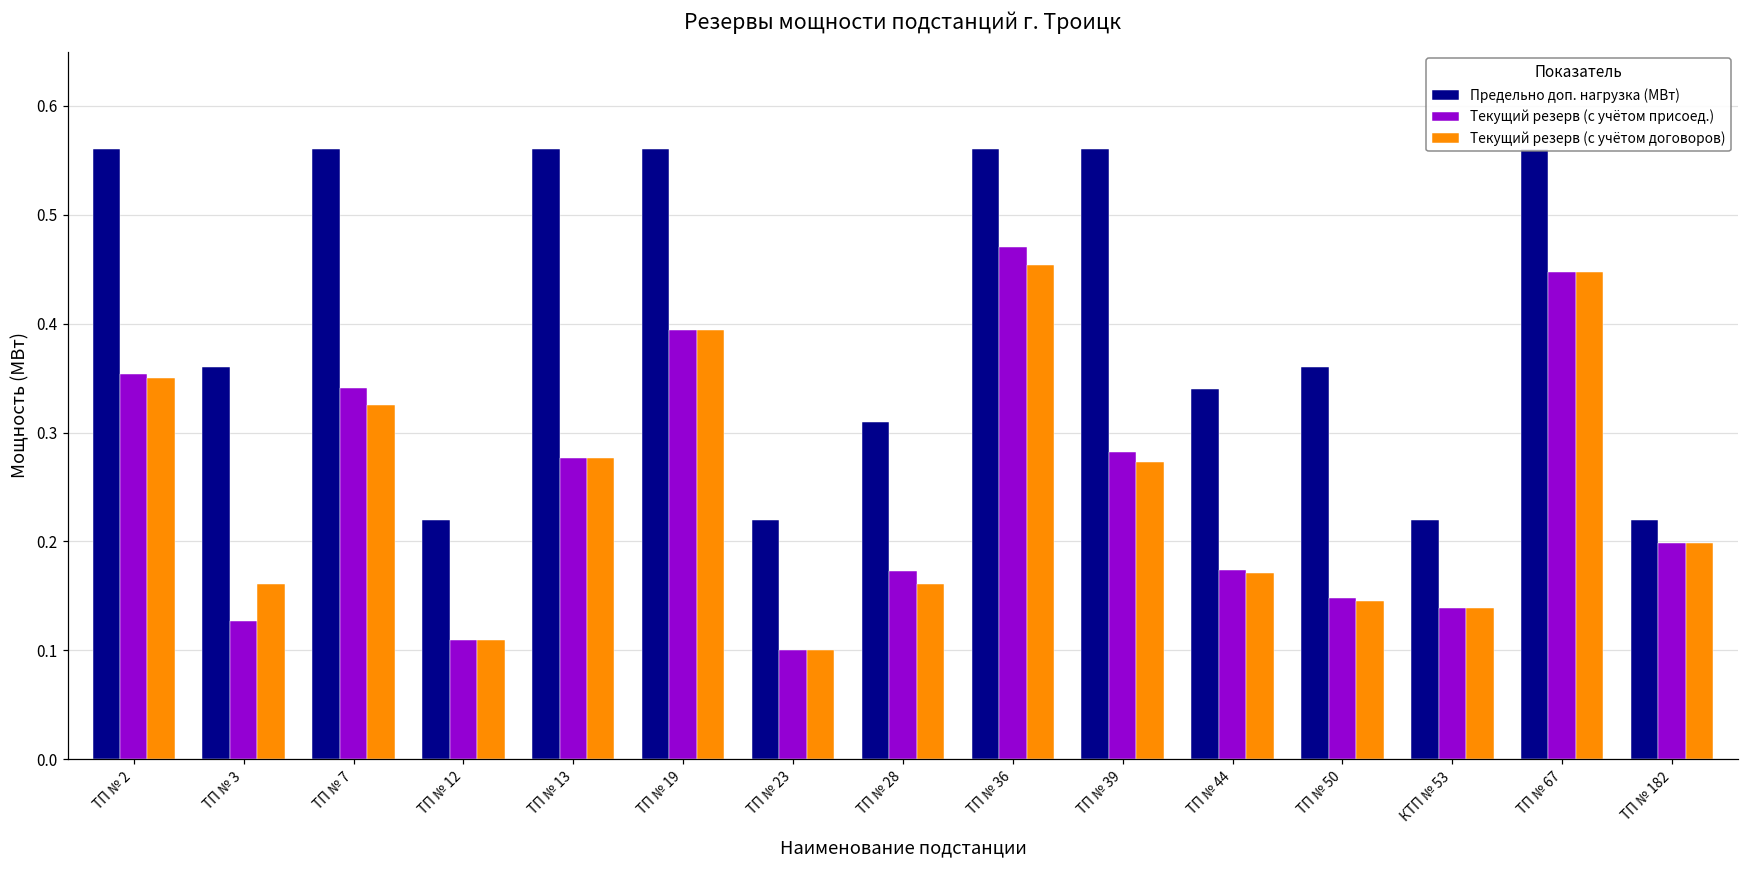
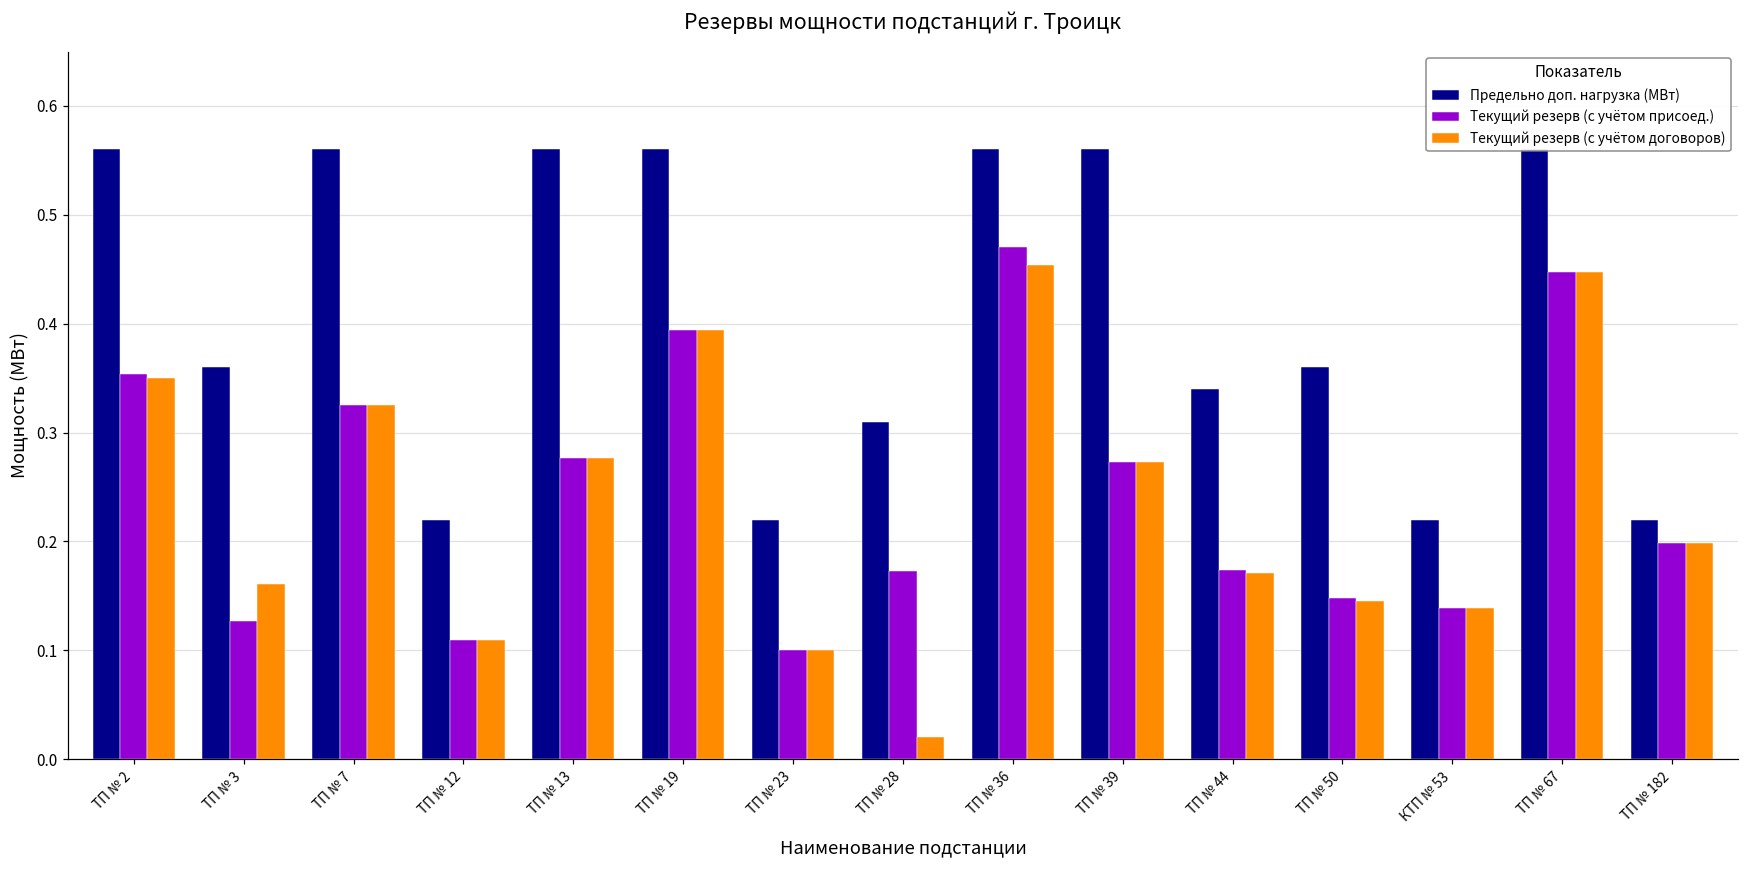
  {
    "Предельно доп. нагрузка (МВт)": {
      "ТП № 2": 0.56,
      "ТП № 3": 0.36,
      "ТП № 7": 0.56,
      "ТП № 12": 0.22,
      "ТП № 13": 0.56,
      "ТП № 19": 0.56,
      "ТП № 23": 0.22,
      "ТП № 28": 0.31,
      "ТП № 36": 0.56,
      "ТП № 39": 0.56,
      "ТП № 44": 0.34,
      "ТП № 50": 0.36,
      "КТП № 53": 0.22,
      "ТП № 67": 0.56,
      "ТП № 182": 0.22
    },
    "Текущий резерв (с учётом присоед.)": {
      "ТП № 2": 0.35,
      "ТП № 3": 0.13,
-     "ТП № 7": 0.34,
+     "ТП № 7": 0.33,
      "ТП № 12": 0.11,
      "ТП № 13": 0.28,
      "ТП № 19": 0.39,
      "ТП № 23": 0.10,
      "ТП № 28": 0.17,
      "ТП № 36": 0.47,
-     "ТП № 39": 0.28,
+     "ТП № 39": 0.27,
      "ТП № 44": 0.17,
      "ТП № 50": 0.15,
      "КТП № 53": 0.14,
      "ТП № 67": 0.45,
      "ТП № 182": 0.20
    },
    "Текущий резерв (с учётом договоров)": {
      "ТП № 2": 0.35,
      "ТП № 3": 0.16,
      "ТП № 7": 0.33,
      "ТП № 12": 0.11,
      "ТП № 13": 0.28,
      "ТП № 19": 0.39,
      "ТП № 23": 0.10,
-     "ТП № 28": 0.16,
+     "ТП № 28": 0.02,
      "ТП № 36": 0.45,
      "ТП № 39": 0.27,
      "ТП № 44": 0.17,
      "ТП № 50": 0.15,
      "КТП № 53": 0.14,
      "ТП № 67": 0.45,
      "ТП № 182": 0.20
    }
  }
